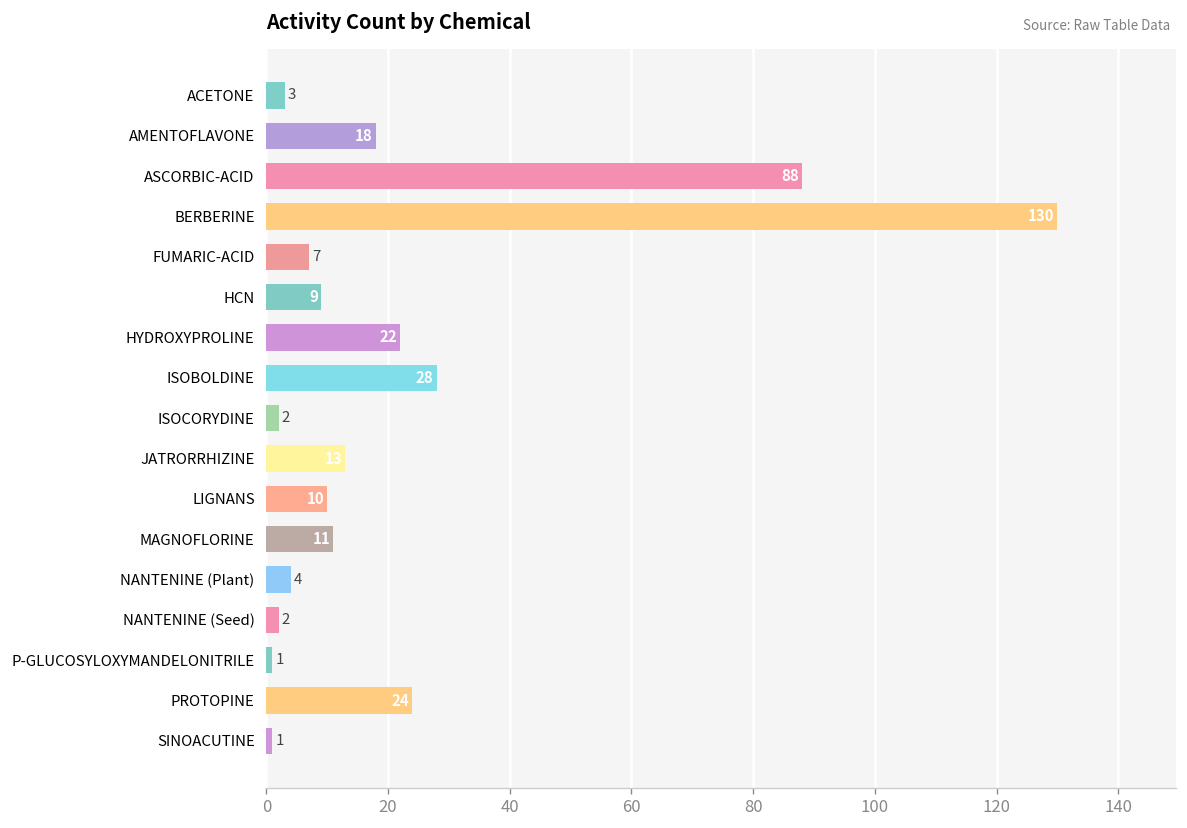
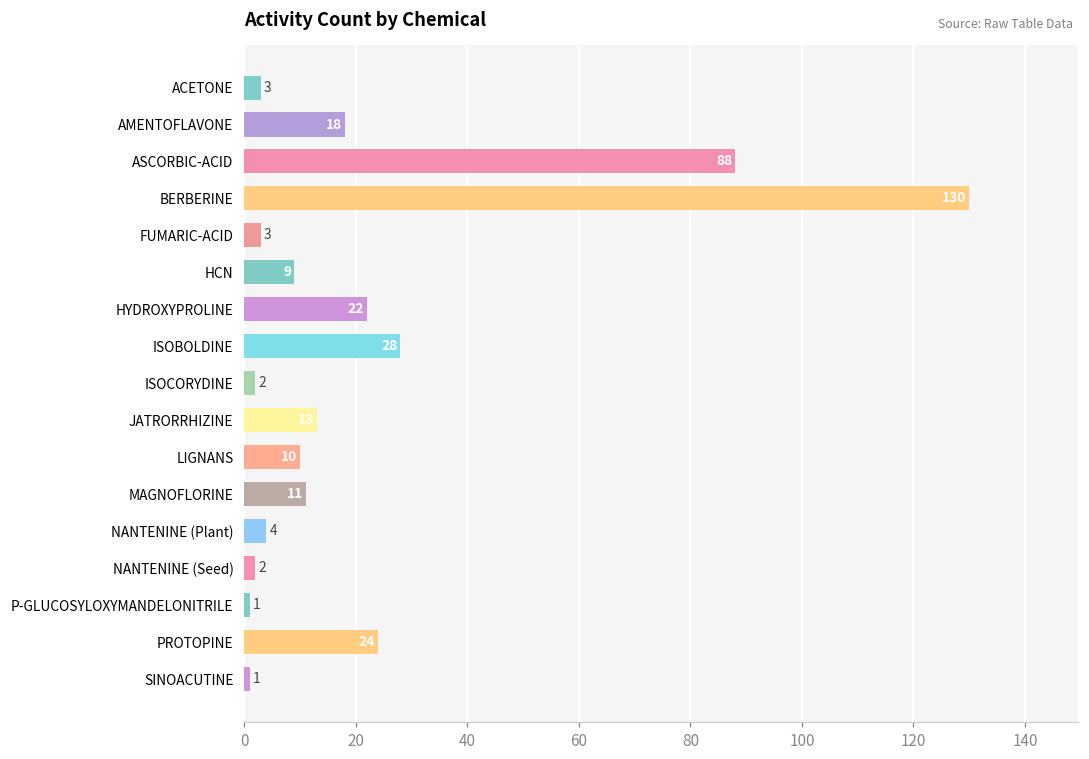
  {
    "ACETONE": 3,
    "AMENTOFLAVONE": 18,
    "ASCORBIC-ACID": 88,
    "BERBERINE": 130,
-   "FUMARIC-ACID": 7,
+   "FUMARIC-ACID": 3,
    "HCN": 9,
    "HYDROXYPROLINE": 22,
    "ISOBOLDINE": 28,
    "ISOCORYDINE": 2,
    "JATRORRHIZINE": 13,
    "LIGNANS": 10,
    "MAGNOFLORINE": 11,
    "NANTENINE (Plant)": 4,
    "NANTENINE (Seed)": 2,
    "P-GLUCOSYLOXYMANDELONITRILE": 1,
    "PROTOPINE": 24,
    "SINOACUTINE": 1
  }
